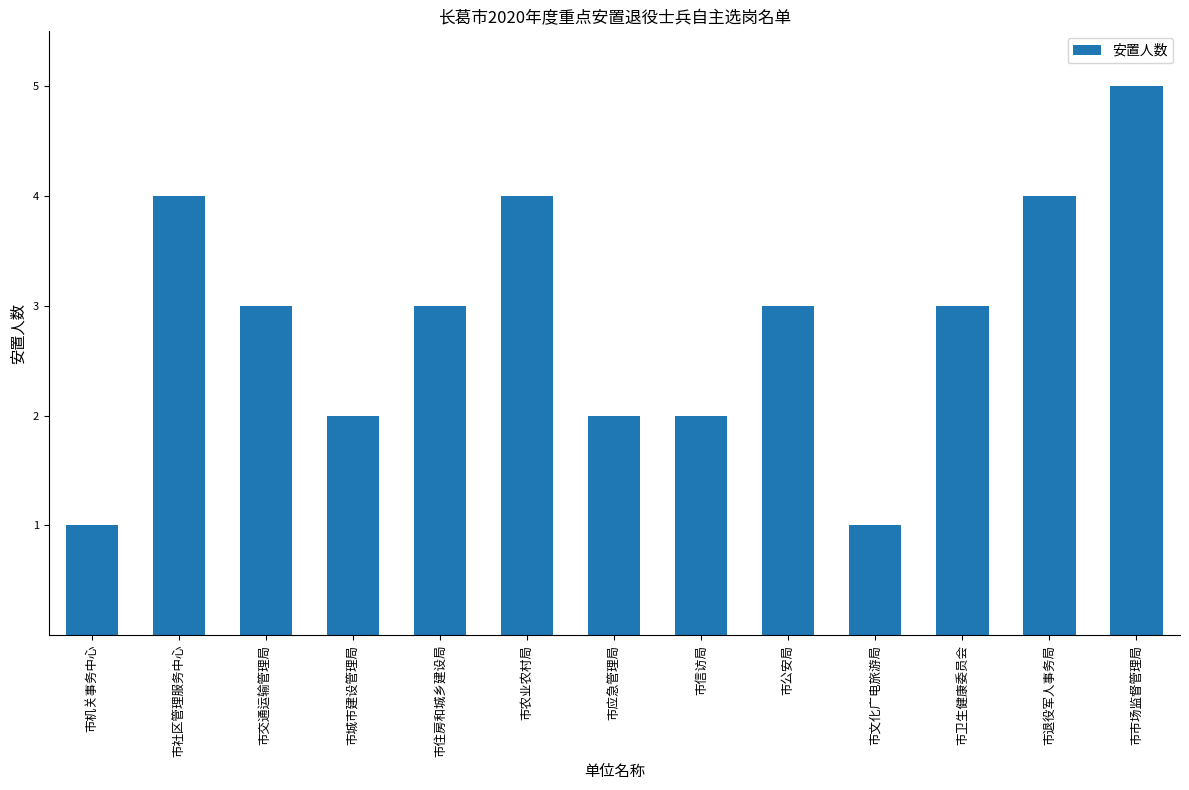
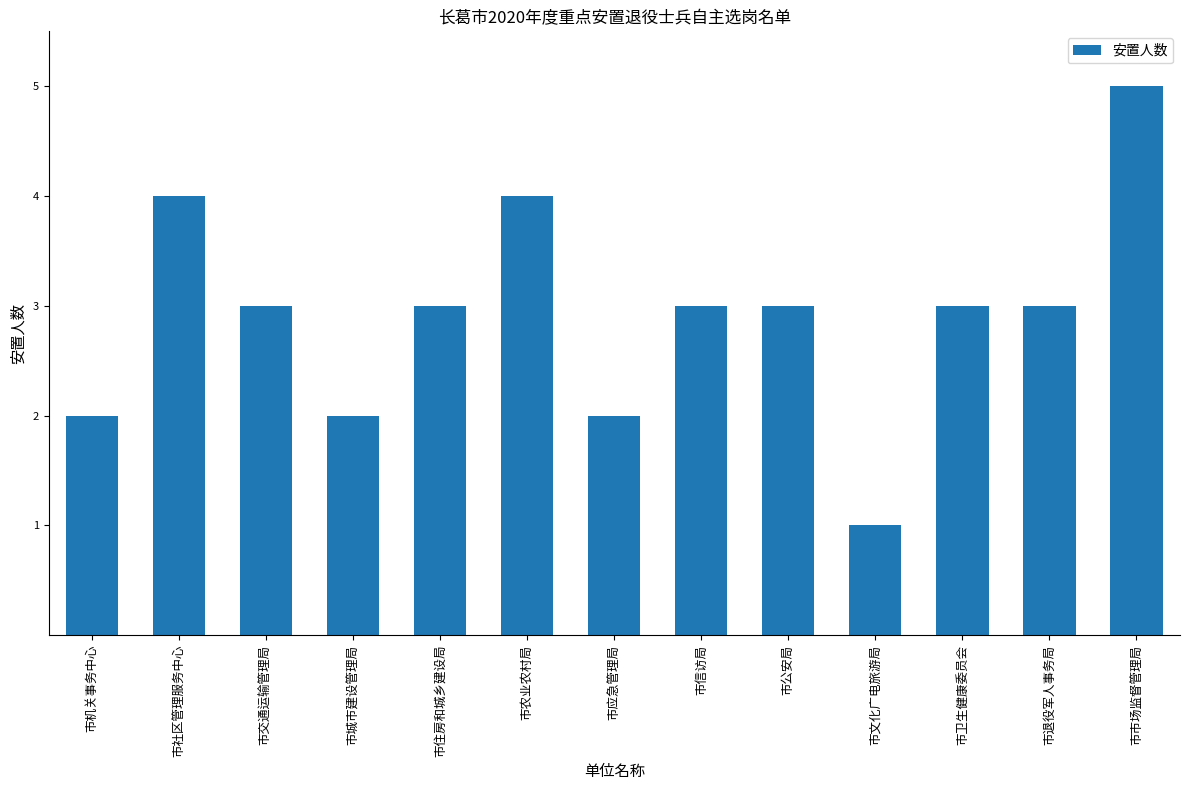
  {
-   "市机关事务中心": 1,
+   "市机关事务中心": 2,
    "市社区管理服务中心": 4,
    "市交通运输管理局": 3,
    "市城市建设管理局": 2,
    "市住房和城乡建设局": 3,
    "市农业农村局": 4,
    "市应急管理局": 2,
-   "市信访局": 2,
+   "市信访局": 3,
    "市公安局": 3,
    "市文化广电旅游局": 1,
    "市卫生健康委员会": 3,
-   "市退役军人事务局": 4,
+   "市退役军人事务局": 3,
    "市市场监督管理局": 5
  }
